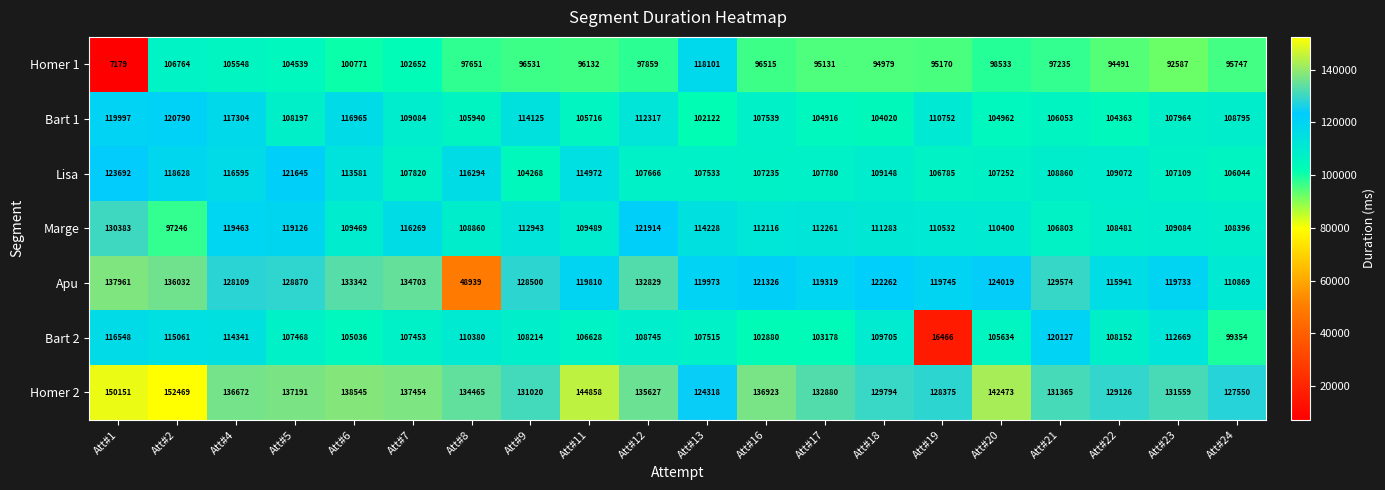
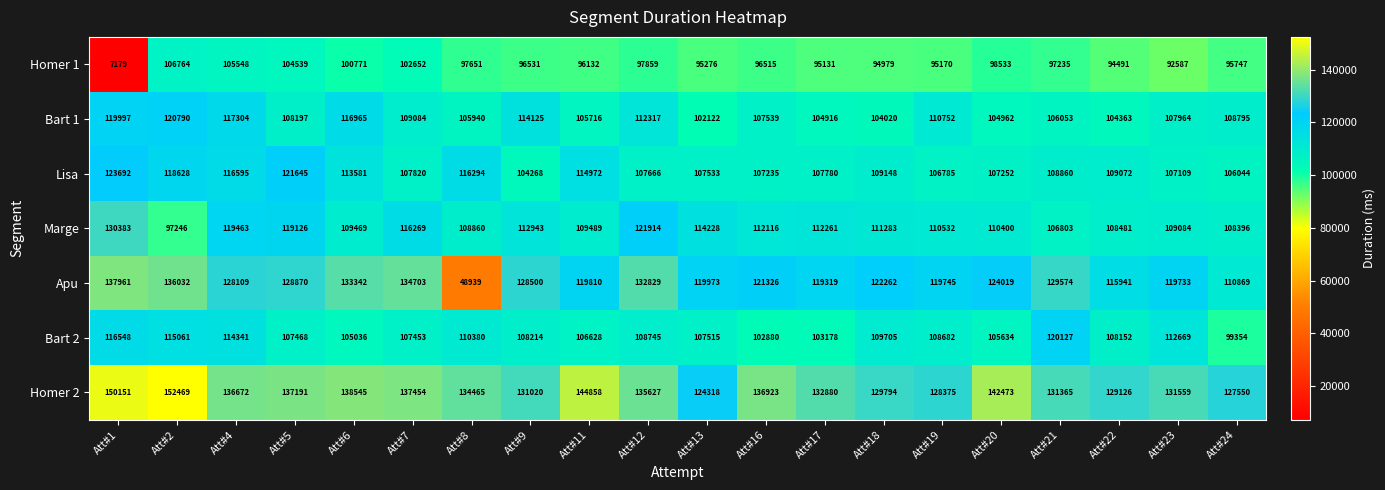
  {
    "Homer 1": {
      "Att#1": 7179,
      "Att#2": 106764,
      "Att#4": 105548,
      "Att#5": 104539,
      "Att#6": 100771,
      "Att#7": 102652,
      "Att#8": 97651,
      "Att#9": 96531,
      "Att#11": 96132,
      "Att#12": 97859,
-     "Att#13": 118101,
+     "Att#13": 95276,
      "Att#16": 96515,
      "Att#17": 95131,
      "Att#18": 94979,
      "Att#19": 95170,
      "Att#20": 98533,
      "Att#21": 97235,
      "Att#22": 94491,
      "Att#23": 92587,
      "Att#24": 95747
    },
    "Bart 1": {
      "Att#1": 119997,
      "Att#2": 120790,
      "Att#4": 117304,
      "Att#5": 108197,
      "Att#6": 116965,
      "Att#7": 109084,
      "Att#8": 105940,
      "Att#9": 114125,
      "Att#11": 105716,
      "Att#12": 112317,
      "Att#13": 102122,
      "Att#16": 107539,
      "Att#17": 104916,
      "Att#18": 104020,
      "Att#19": 110752,
      "Att#20": 104962,
      "Att#21": 106053,
      "Att#22": 104363,
      "Att#23": 107964,
      "Att#24": 108795
    },
    "Lisa": {
      "Att#1": 123692,
      "Att#2": 118628,
      "Att#4": 116595,
      "Att#5": 121645,
      "Att#6": 113581,
      "Att#7": 107820,
      "Att#8": 116294,
      "Att#9": 104268,
      "Att#11": 114972,
      "Att#12": 107666,
      "Att#13": 107533,
      "Att#16": 107235,
      "Att#17": 107780,
      "Att#18": 109148,
      "Att#19": 106785,
      "Att#20": 107252,
      "Att#21": 108860,
      "Att#22": 109072,
      "Att#23": 107109,
      "Att#24": 106044
    },
    "Marge": {
      "Att#1": 130383,
      "Att#2": 97246,
      "Att#4": 119463,
      "Att#5": 119126,
      "Att#6": 109469,
      "Att#7": 116269,
      "Att#8": 108860,
      "Att#9": 112943,
      "Att#11": 109489,
      "Att#12": 121914,
      "Att#13": 114228,
      "Att#16": 112116,
      "Att#17": 112261,
      "Att#18": 111283,
      "Att#19": 110532,
      "Att#20": 110400,
      "Att#21": 106803,
      "Att#22": 108481,
      "Att#23": 109084,
      "Att#24": 108396
    },
    "Apu": {
      "Att#1": 137961,
      "Att#2": 136032,
      "Att#4": 128109,
      "Att#5": 128870,
      "Att#6": 133342,
      "Att#7": 134703,
      "Att#8": 48939,
      "Att#9": 128500,
      "Att#11": 119810,
      "Att#12": 132829,
      "Att#13": 119973,
      "Att#16": 121326,
      "Att#17": 119319,
      "Att#18": 122262,
      "Att#19": 119745,
      "Att#20": 124019,
      "Att#21": 129574,
      "Att#22": 115941,
      "Att#23": 119733,
      "Att#24": 110869
    },
    "Bart 2": {
      "Att#1": 116548,
      "Att#2": 115061,
      "Att#4": 114341,
      "Att#5": 107468,
      "Att#6": 105036,
      "Att#7": 107453,
      "Att#8": 110380,
      "Att#9": 108214,
      "Att#11": 106628,
      "Att#12": 108745,
      "Att#13": 107515,
      "Att#16": 102880,
      "Att#17": 103178,
      "Att#18": 109705,
-     "Att#19": 16466,
+     "Att#19": 108682,
      "Att#20": 105634,
      "Att#21": 120127,
      "Att#22": 108152,
      "Att#23": 112669,
      "Att#24": 99354
    },
    "Homer 2": {
      "Att#1": 150151,
      "Att#2": 152469,
      "Att#4": 136672,
      "Att#5": 137191,
      "Att#6": 138545,
      "Att#7": 137454,
      "Att#8": 134465,
      "Att#9": 131020,
      "Att#11": 144858,
      "Att#12": 135627,
      "Att#13": 124318,
      "Att#16": 136923,
      "Att#17": 132880,
      "Att#18": 129794,
      "Att#19": 128375,
      "Att#20": 142473,
      "Att#21": 131365,
      "Att#22": 129126,
      "Att#23": 131559,
      "Att#24": 127550
    }
  }
